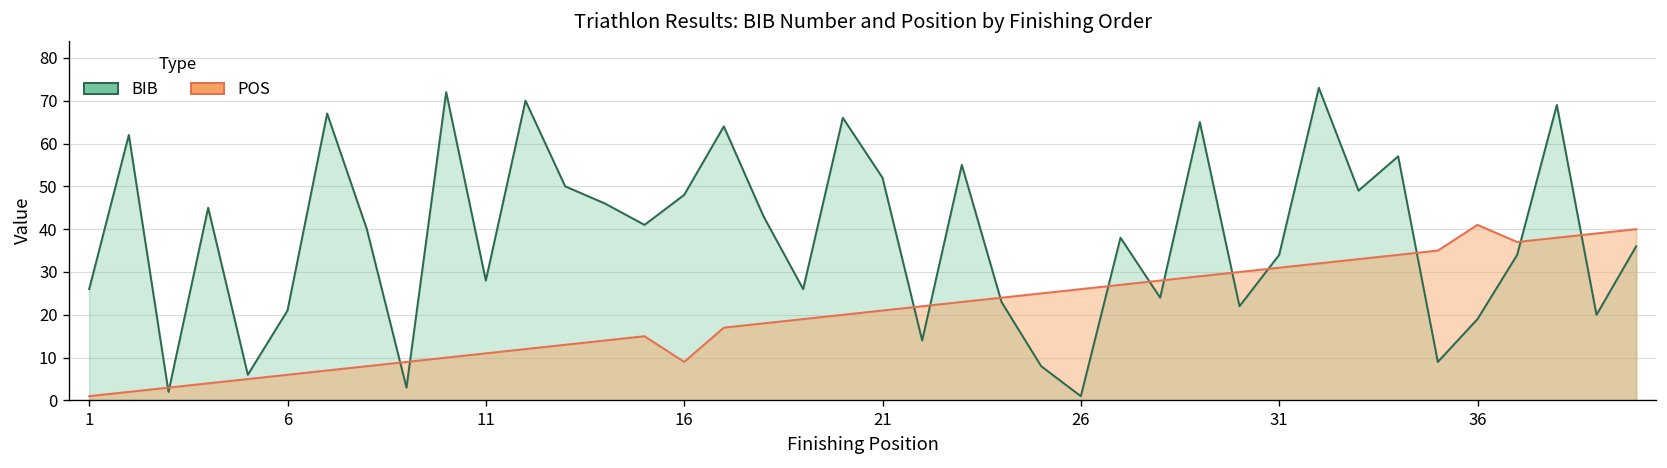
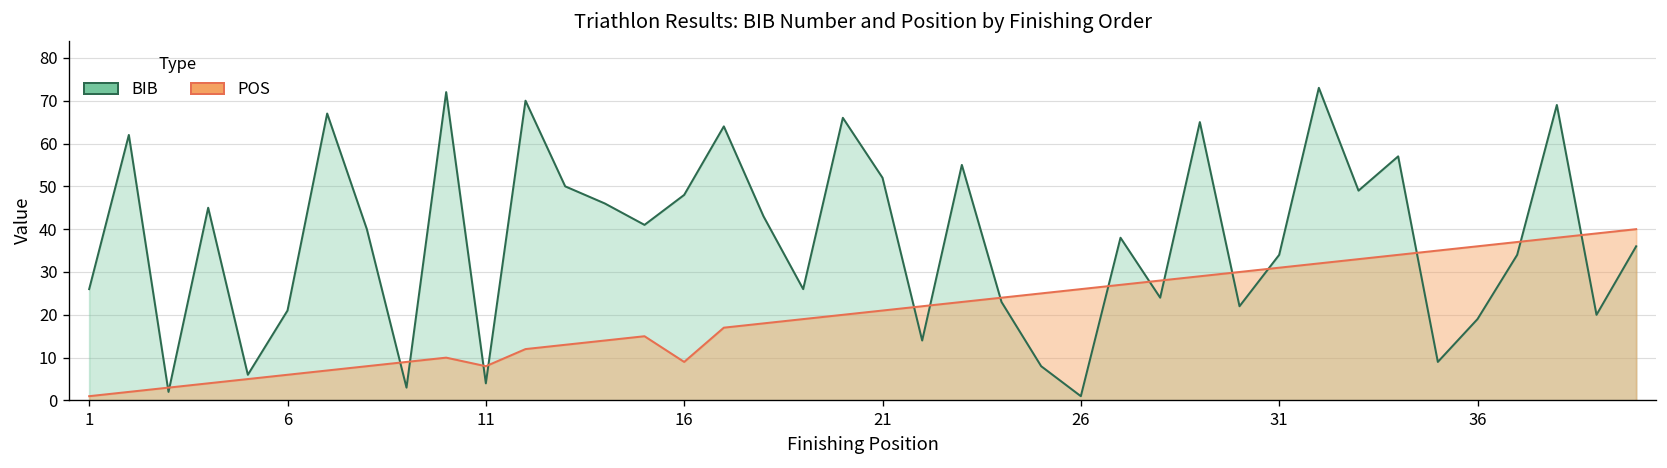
  {
    "BIB": {
      "1": 26,
      "6": 21,
-     "11": 28,
+     "11": 4,
      "16": 48,
      "21": 52,
      "26": 1,
      "31": 34,
      "36": 19
    },
    "POS": {
      "1": 1,
      "6": 6,
-     "11": 11,
+     "11": 8,
      "16": 9,
      "21": 21,
      "26": 26,
      "31": 31,
-     "36": 41
+     "36": 36
    }
  }
